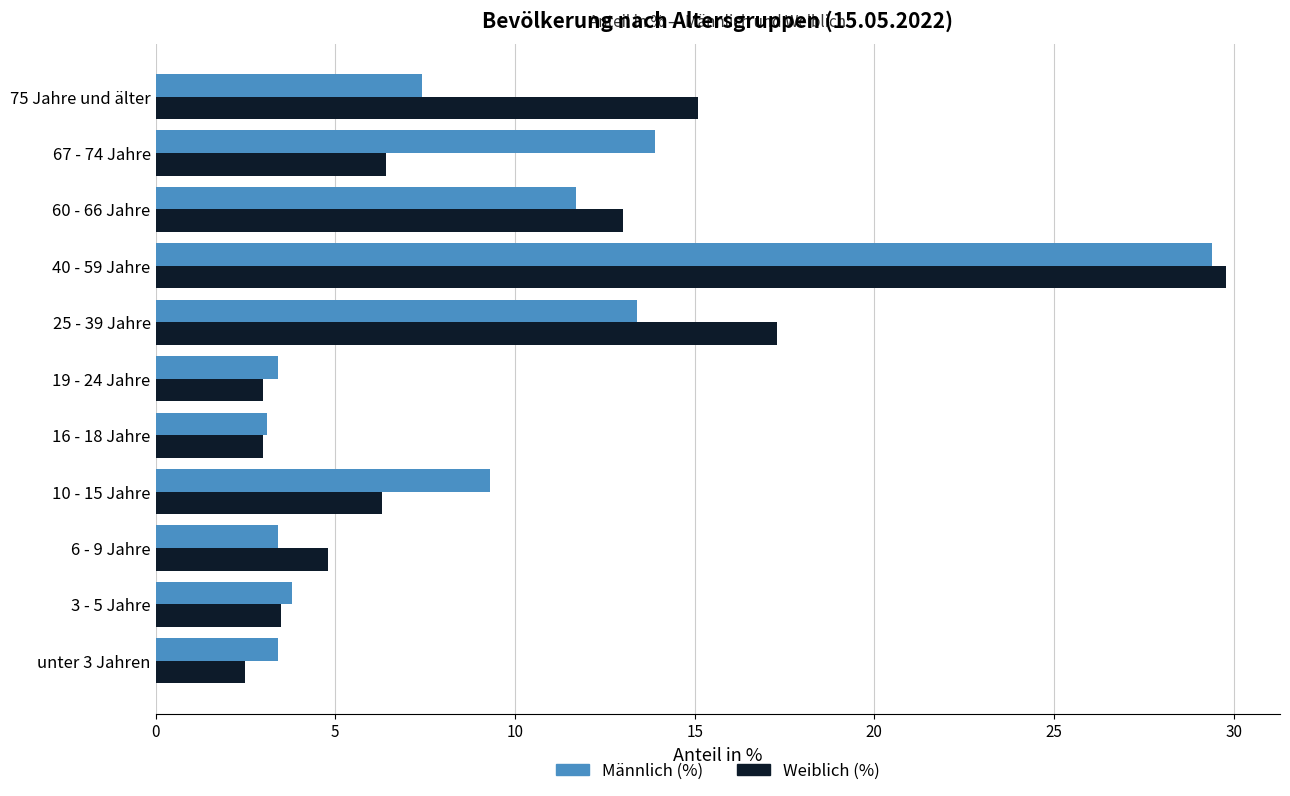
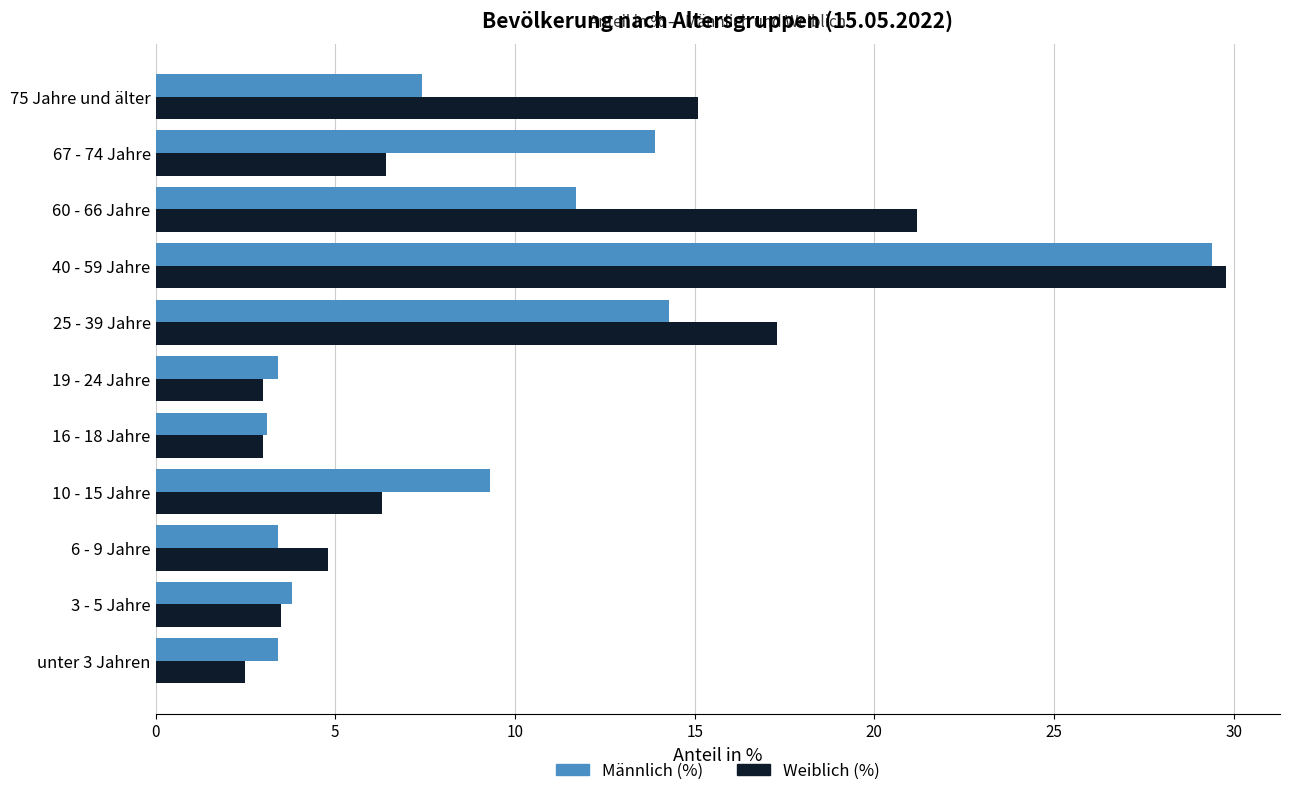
  {
    "Männlich (%)": {
      "75 Jahre und älter": 7.4,
      "67 - 74 Jahre": 13.9,
      "60 - 66 Jahre": 11.7,
      "40 - 59 Jahre": 29.4,
-     "25 - 39 Jahre": 13.4,
+     "25 - 39 Jahre": 14.3,
      "19 - 24 Jahre": 3.4,
      "16 - 18 Jahre": 3.1,
      "10 - 15 Jahre": 9.3,
      "6 - 9 Jahre": 3.4,
      "3 - 5 Jahre": 3.8,
      "unter 3 Jahren": 3.4
    },
    "Weiblich (%)": {
      "75 Jahre und älter": 15.1,
      "67 - 74 Jahre": 6.4,
-     "60 - 66 Jahre": 13.0,
+     "60 - 66 Jahre": 21.2,
      "40 - 59 Jahre": 29.8,
      "25 - 39 Jahre": 17.3,
      "19 - 24 Jahre": 3.0,
      "16 - 18 Jahre": 3.0,
      "10 - 15 Jahre": 6.3,
      "6 - 9 Jahre": 4.8,
      "3 - 5 Jahre": 3.5,
      "unter 3 Jahren": 2.5
    }
  }
